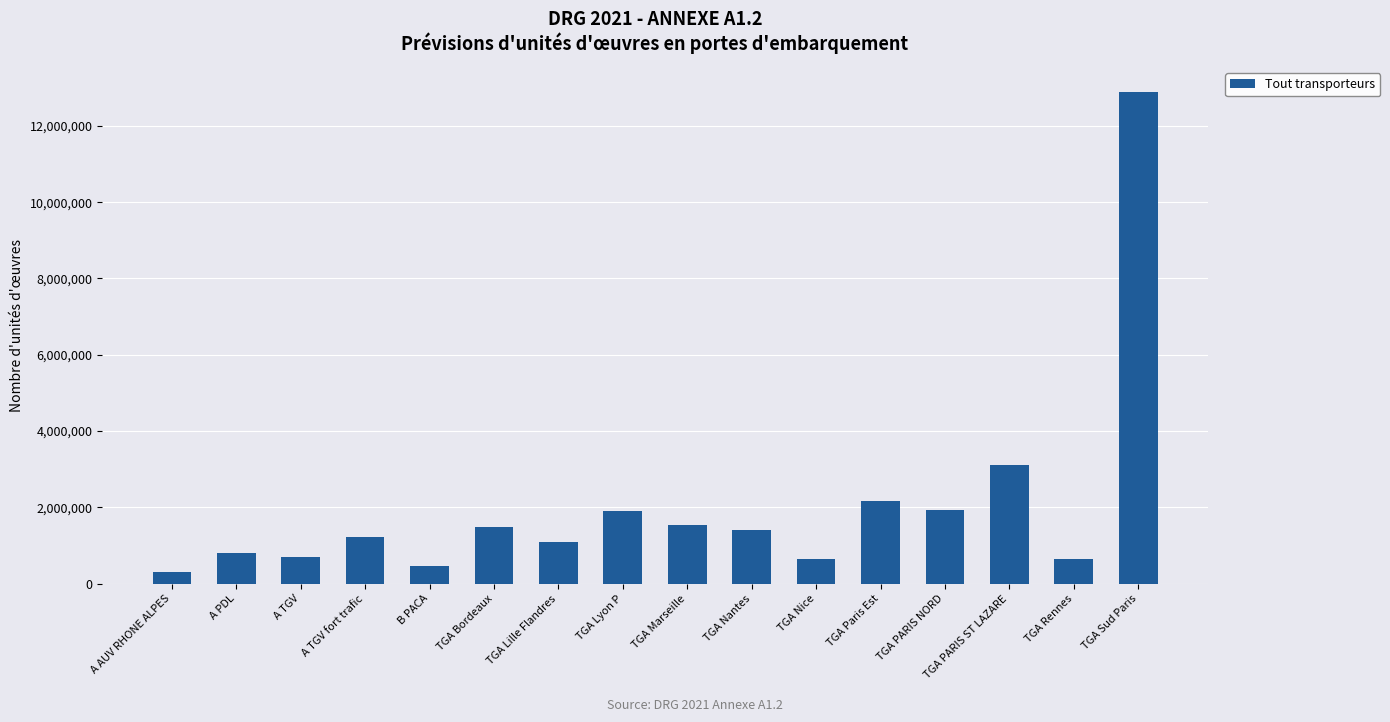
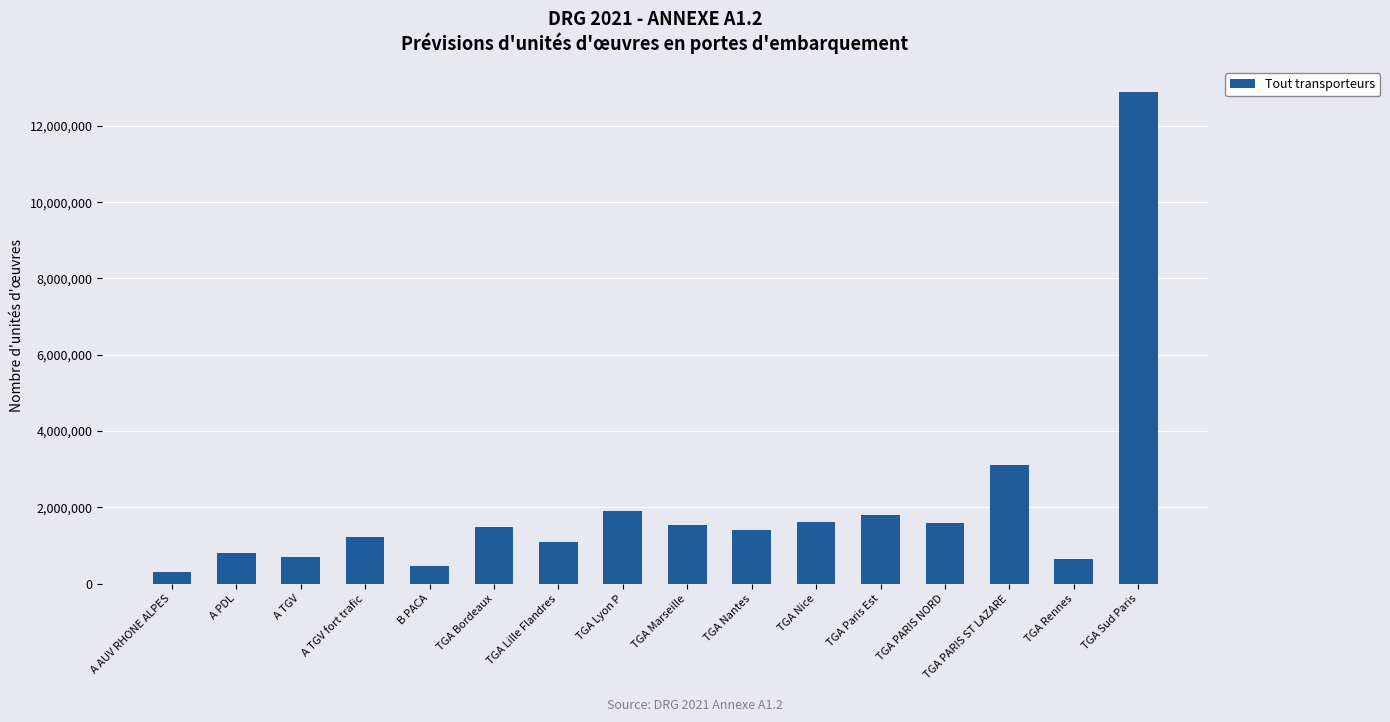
  {
    "A AUV RHONE ALPES": "300,000",
    "A PDL": "800,000",
    "A TGV": "700,000",
    "A TGV fort trafic": "1,200,000",
    "B PACA": "500,000",
    "TGA Bordeaux": "1,500,000",
    "TGA Lille Flandres": "1,100,000",
    "TGA Lyon P": "1,900,000",
    "TGA Marseille": "1,500,000",
    "TGA Nantes": "1,400,000",
-   "TGA Nice": "700,000",
-   "TGA Paris Est": "2,200,000",
-   "TGA PARIS NORD": "1,900,000",
+   "TGA Nice": "1,600,000",
+   "TGA Paris Est": "1,800,000",
+   "TGA PARIS NORD": "1,600,000",
    "TGA PARIS ST LAZARE": "3,100,000",
    "TGA Rennes": "700,000",
    "TGA Sud Paris": "12,900,000"
  }
